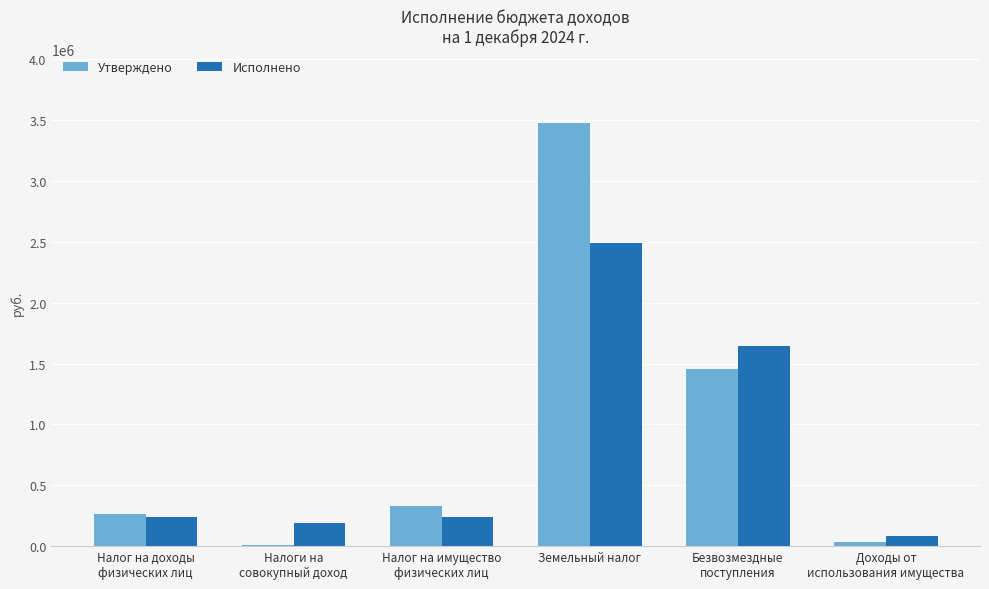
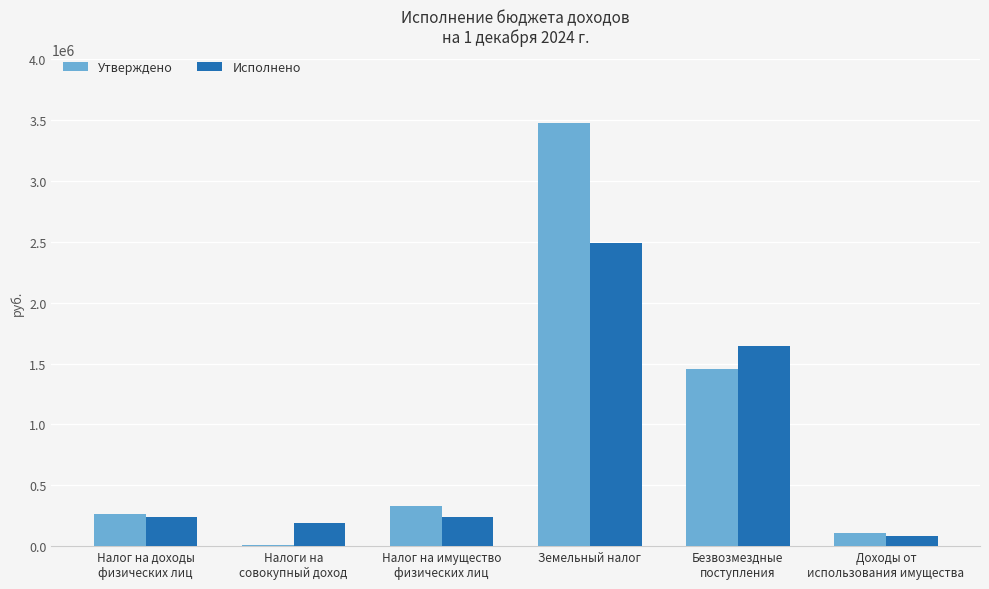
  {
    "Утверждено": {
      "Налог на доходы физических лиц": 260000,
      "Налог на имущество физических лиц": 330000,
      "Земельный налог": 3480000,
      "Безвозмездные поступления": 1450000,
-     "Доходы от использования имущества": 40000
+     "Доходы от использования имущества": 110000
    },
    "Исполнено": {
      "Налог на доходы физических лиц": 240000,
      "Налоги на совокупный доход": 190000,
      "Налог на имущество физических лиц": 240000,
      "Земельный налог": 2490000,
      "Безвозмездные поступления": 1650000,
      "Доходы от использования имущества": 80000
    }
  }
